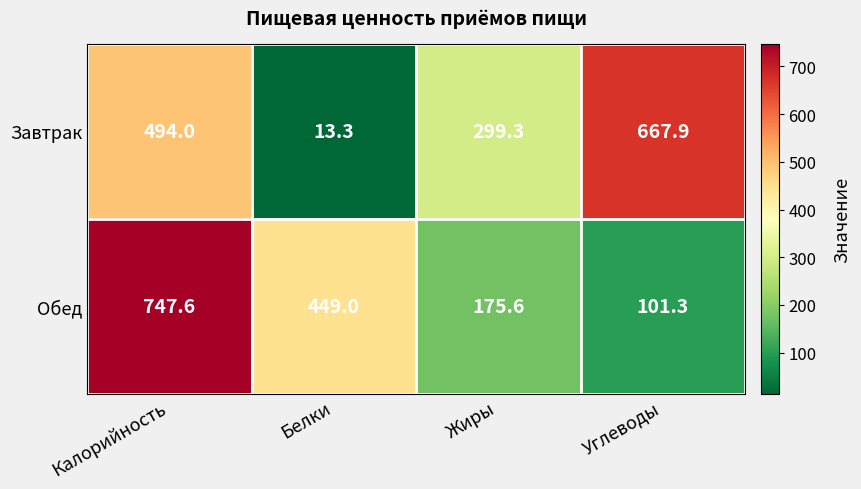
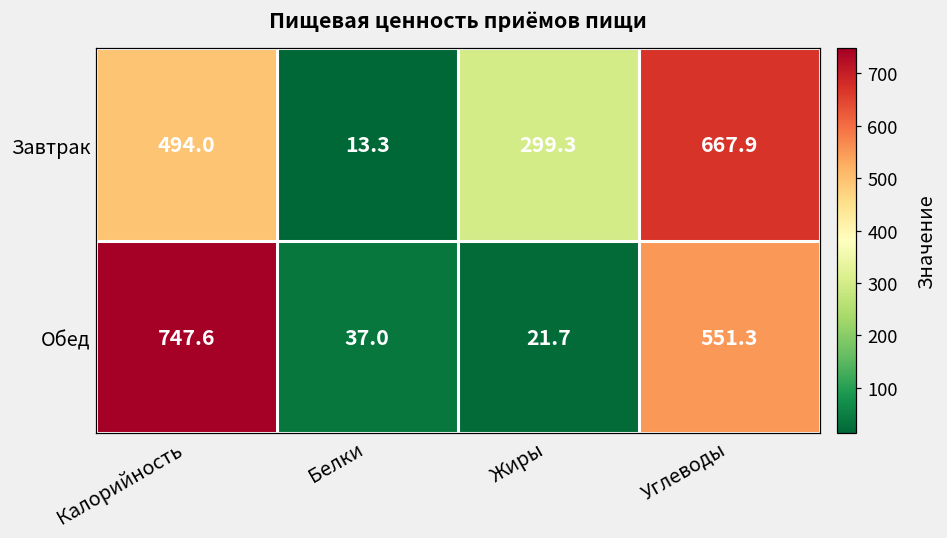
  {
    "Завтрак": {
      "Калорийность": 494.0,
      "Белки": 13.3,
      "Жиры": 299.3,
      "Углеводы": 667.9
    },
    "Обед": {
      "Калорийность": 747.6,
-     "Белки": 449.0,
-     "Жиры": 175.6,
-     "Углеводы": 101.3
+     "Белки": 37.0,
+     "Жиры": 21.7,
+     "Углеводы": 551.3
    }
  }
